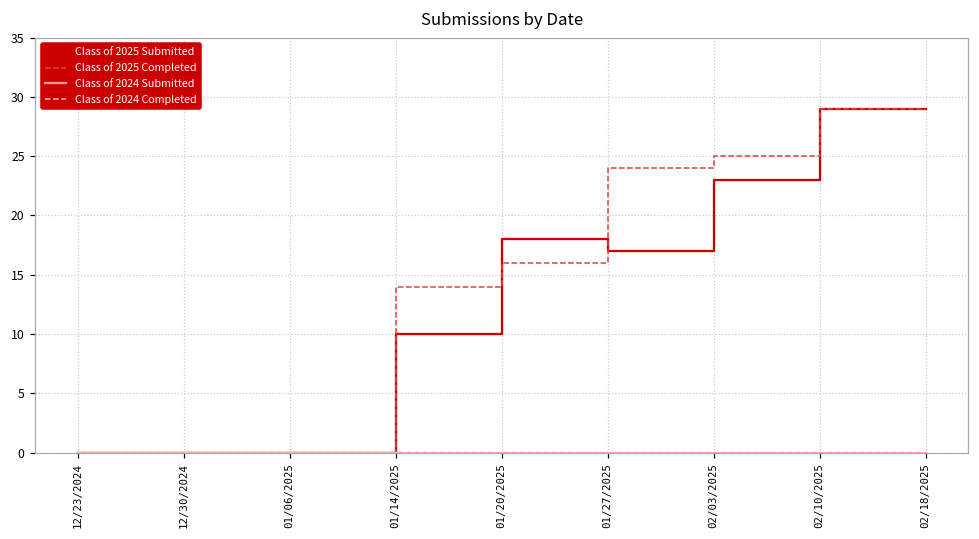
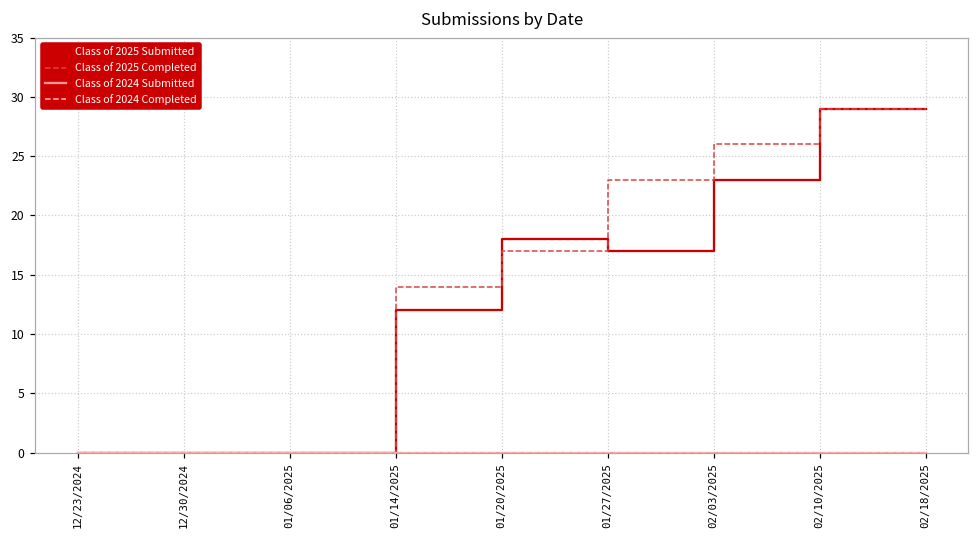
  {
    "Class of 2025 Submitted": {
-     "01/14/2025": 10,
+     "01/14/2025": 12,
      "01/20/2025": 18,
      "01/27/2025": 17,
      "02/03/2025": 23
    },
    "Class of 2025 Completed": {
      "01/14/2025": 14,
-     "01/20/2025": 16,
-     "01/27/2025": 24,
-     "02/03/2025": 25
+     "01/20/2025": 17,
+     "01/27/2025": 23,
+     "02/03/2025": 26
    },
    "Class of 2024 Completed": {
      "01/14/2025": 0,
      "01/20/2025": 0,
      "01/27/2025": 0,
      "02/03/2025": 0,
      "02/10/2025": 0,
      "02/18/2025": 0
    }
  }
